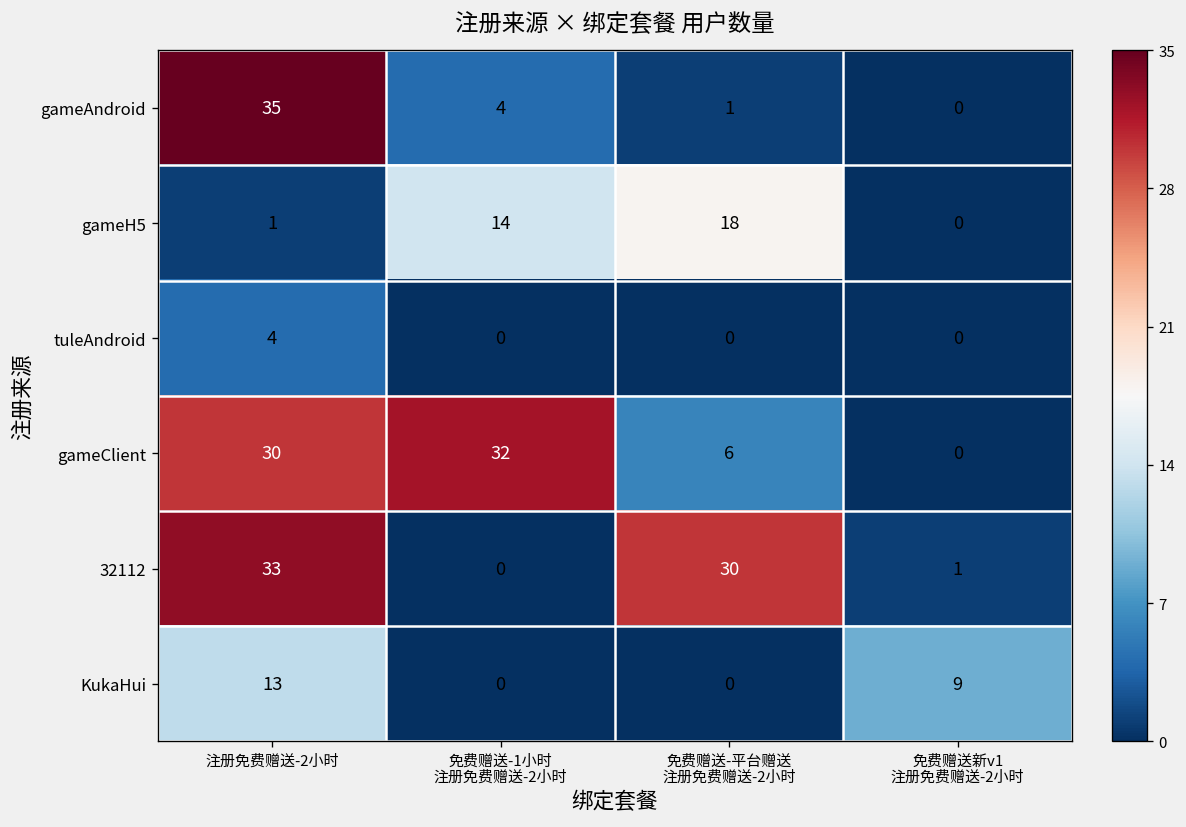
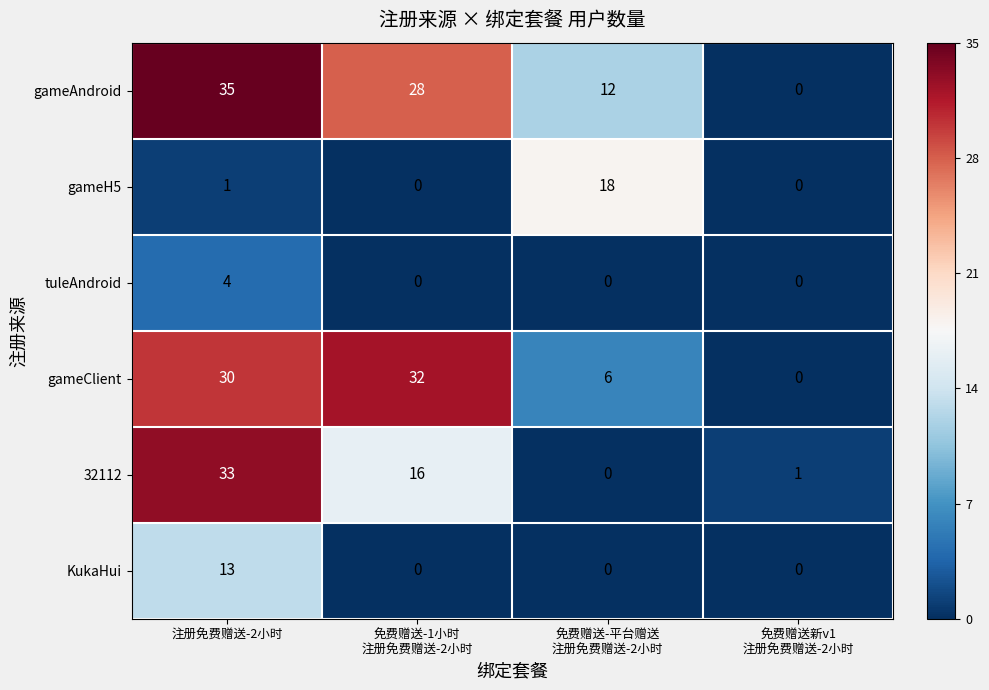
  {
    "gameAndroid": {
      "注册免费赠送-2小时": 35,
-     "免费赠送-1小时 注册免费赠送-2小时": 4,
-     "免费赠送-平台赠送 注册免费赠送-2小时": 1,
+     "免费赠送-1小时 注册免费赠送-2小时": 28,
+     "免费赠送-平台赠送 注册免费赠送-2小时": 12,
      "免费赠送新v1 注册免费赠送-2小时": 0
    },
    "gameH5": {
      "注册免费赠送-2小时": 1,
-     "免费赠送-1小时 注册免费赠送-2小时": 14,
+     "免费赠送-1小时 注册免费赠送-2小时": 0,
      "免费赠送-平台赠送 注册免费赠送-2小时": 18,
      "免费赠送新v1 注册免费赠送-2小时": 0
    },
    "tuleAndroid": {
      "注册免费赠送-2小时": 4,
      "免费赠送-1小时 注册免费赠送-2小时": 0,
      "免费赠送-平台赠送 注册免费赠送-2小时": 0,
      "免费赠送新v1 注册免费赠送-2小时": 0
    },
    "gameClient": {
      "注册免费赠送-2小时": 30,
      "免费赠送-1小时 注册免费赠送-2小时": 32,
      "免费赠送-平台赠送 注册免费赠送-2小时": 6,
      "免费赠送新v1 注册免费赠送-2小时": 0
    },
    "32112": {
      "注册免费赠送-2小时": 33,
-     "免费赠送-1小时 注册免费赠送-2小时": 0,
-     "免费赠送-平台赠送 注册免费赠送-2小时": 30,
+     "免费赠送-1小时 注册免费赠送-2小时": 16,
+     "免费赠送-平台赠送 注册免费赠送-2小时": 0,
      "免费赠送新v1 注册免费赠送-2小时": 1
    },
    "KukaHui": {
      "注册免费赠送-2小时": 13,
      "免费赠送-1小时 注册免费赠送-2小时": 0,
      "免费赠送-平台赠送 注册免费赠送-2小时": 0,
-     "免费赠送新v1 注册免费赠送-2小时": 9
+     "免费赠送新v1 注册免费赠送-2小时": 0
    }
  }
